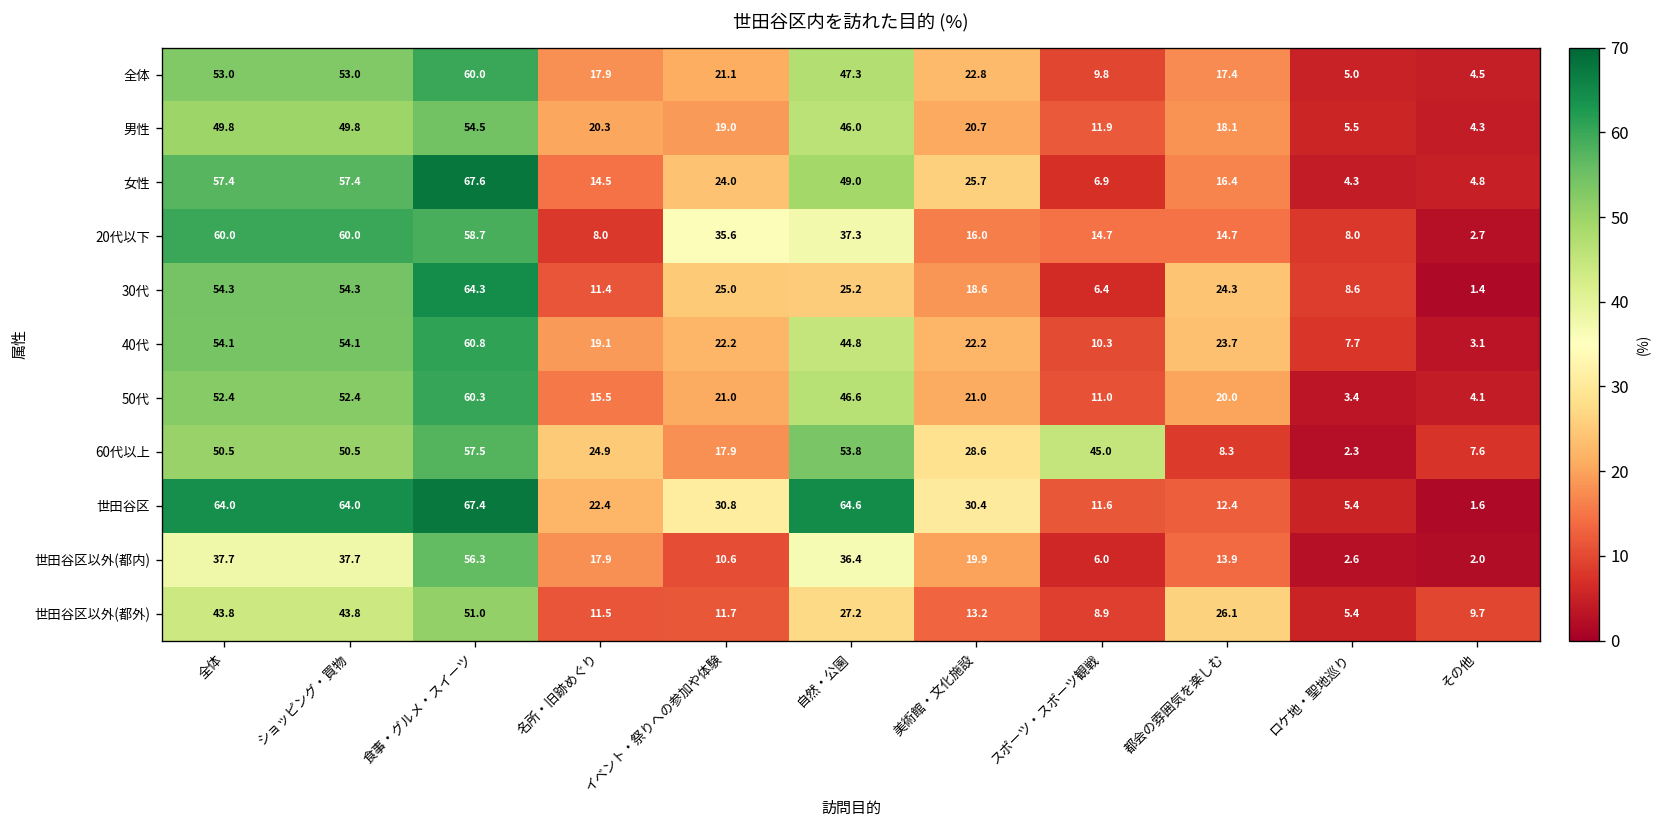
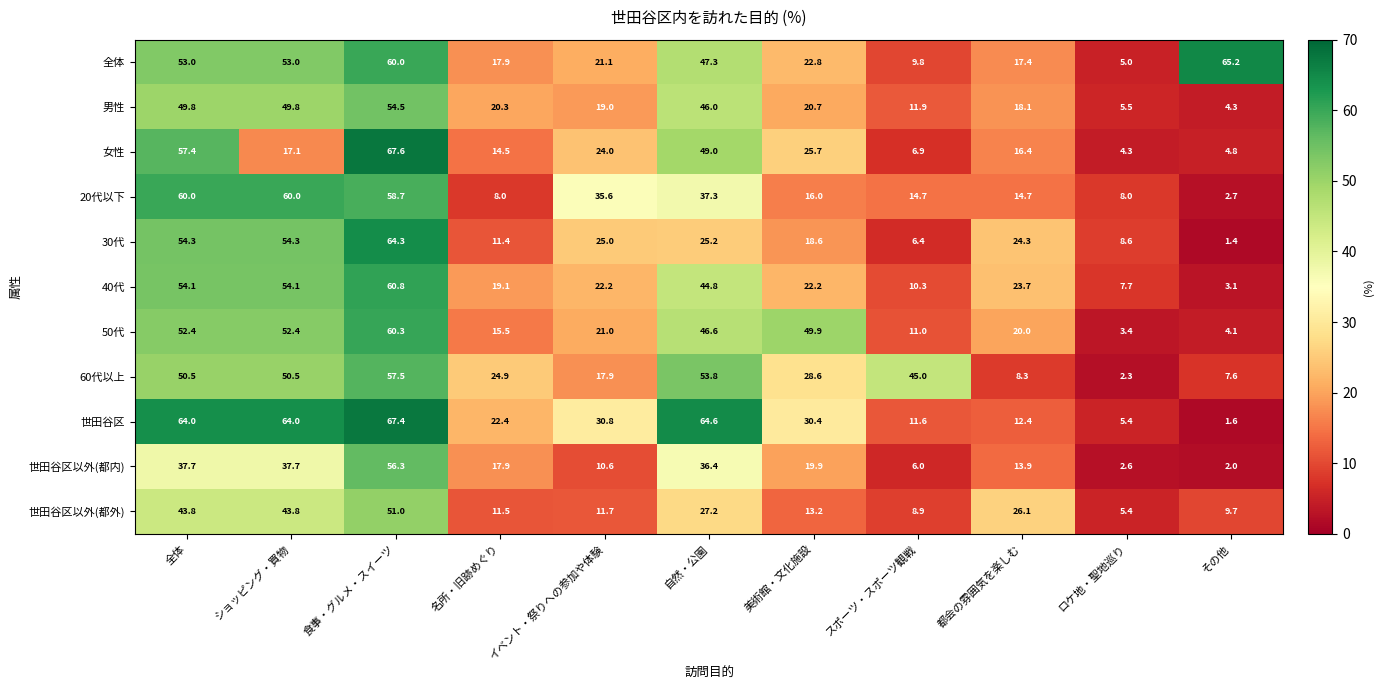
  {
    "全体": {
      "全体": 53.0,
      "ショッピング・買物": 53.0,
      "食事・グルメ・スイーツ": 60.0,
      "名所・旧跡めぐり": 17.9,
      "イベント・祭りへの参加や体験": 21.1,
      "自然・公園": 47.3,
      "美術館・文化施設": 22.8,
      "スポーツ・スポーツ観戦": 9.8,
      "都会の雰囲気を楽しむ": 17.4,
      "ロケ地・聖地巡り": 5.0,
-     "その他": 4.5
+     "その他": 65.2
    },
    "男性": {
      "全体": 49.8,
      "ショッピング・買物": 49.8,
      "食事・グルメ・スイーツ": 54.5,
      "名所・旧跡めぐり": 20.3,
      "イベント・祭りへの参加や体験": 19.0,
      "自然・公園": 46.0,
      "美術館・文化施設": 20.7,
      "スポーツ・スポーツ観戦": 11.9,
      "都会の雰囲気を楽しむ": 18.1,
      "ロケ地・聖地巡り": 5.5,
      "その他": 4.3
    },
    "女性": {
      "全体": 57.4,
-     "ショッピング・買物": 57.4,
+     "ショッピング・買物": 17.1,
      "食事・グルメ・スイーツ": 67.6,
      "名所・旧跡めぐり": 14.5,
      "イベント・祭りへの参加や体験": 24.0,
      "自然・公園": 49.0,
      "美術館・文化施設": 25.7,
      "スポーツ・スポーツ観戦": 6.9,
      "都会の雰囲気を楽しむ": 16.4,
      "ロケ地・聖地巡り": 4.3,
      "その他": 4.8
    },
    "20代以下": {
      "全体": 60.0,
      "ショッピング・買物": 60.0,
      "食事・グルメ・スイーツ": 58.7,
      "名所・旧跡めぐり": 8.0,
      "イベント・祭りへの参加や体験": 35.6,
      "自然・公園": 37.3,
      "美術館・文化施設": 16.0,
      "スポーツ・スポーツ観戦": 14.7,
      "都会の雰囲気を楽しむ": 14.7,
      "ロケ地・聖地巡り": 8.0,
      "その他": 2.7
    },
    "30代": {
      "全体": 54.3,
      "ショッピング・買物": 54.3,
      "食事・グルメ・スイーツ": 64.3,
      "名所・旧跡めぐり": 11.4,
      "イベント・祭りへの参加や体験": 25.0,
      "自然・公園": 25.2,
      "美術館・文化施設": 18.6,
      "スポーツ・スポーツ観戦": 6.4,
      "都会の雰囲気を楽しむ": 24.3,
      "ロケ地・聖地巡り": 8.6,
      "その他": 1.4
    },
    "40代": {
      "全体": 54.1,
      "ショッピング・買物": 54.1,
      "食事・グルメ・スイーツ": 60.8,
      "名所・旧跡めぐり": 19.1,
      "イベント・祭りへの参加や体験": 22.2,
      "自然・公園": 44.8,
      "美術館・文化施設": 22.2,
      "スポーツ・スポーツ観戦": 10.3,
      "都会の雰囲気を楽しむ": 23.7,
      "ロケ地・聖地巡り": 7.7,
      "その他": 3.1
    },
    "50代": {
      "全体": 52.4,
      "ショッピング・買物": 52.4,
      "食事・グルメ・スイーツ": 60.3,
      "名所・旧跡めぐり": 15.5,
      "イベント・祭りへの参加や体験": 21.0,
      "自然・公園": 46.6,
-     "美術館・文化施設": 21.0,
+     "美術館・文化施設": 49.9,
      "スポーツ・スポーツ観戦": 11.0,
      "都会の雰囲気を楽しむ": 20.0,
      "ロケ地・聖地巡り": 3.4,
      "その他": 4.1
    },
    "60代以上": {
      "全体": 50.5,
      "ショッピング・買物": 50.5,
      "食事・グルメ・スイーツ": 57.5,
      "名所・旧跡めぐり": 24.9,
      "イベント・祭りへの参加や体験": 17.9,
      "自然・公園": 53.8,
      "美術館・文化施設": 28.6,
      "スポーツ・スポーツ観戦": 45.0,
      "都会の雰囲気を楽しむ": 8.3,
      "ロケ地・聖地巡り": 2.3,
      "その他": 7.6
    },
    "世田谷区": {
      "全体": 64.0,
      "ショッピング・買物": 64.0,
      "食事・グルメ・スイーツ": 67.4,
      "名所・旧跡めぐり": 22.4,
      "イベント・祭りへの参加や体験": 30.8,
      "自然・公園": 64.6,
      "美術館・文化施設": 30.4,
      "スポーツ・スポーツ観戦": 11.6,
      "都会の雰囲気を楽しむ": 12.4,
      "ロケ地・聖地巡り": 5.4,
      "その他": 1.6
    },
    "世田谷区以外(都内)": {
      "全体": 37.7,
      "ショッピング・買物": 37.7,
      "食事・グルメ・スイーツ": 56.3,
      "名所・旧跡めぐり": 17.9,
      "イベント・祭りへの参加や体験": 10.6,
      "自然・公園": 36.4,
      "美術館・文化施設": 19.9,
      "スポーツ・スポーツ観戦": 6.0,
      "都会の雰囲気を楽しむ": 13.9,
      "ロケ地・聖地巡り": 2.6,
      "その他": 2.0
    },
    "世田谷区以外(都外)": {
      "全体": 43.8,
      "ショッピング・買物": 43.8,
      "食事・グルメ・スイーツ": 51.0,
      "名所・旧跡めぐり": 11.5,
      "イベント・祭りへの参加や体験": 11.7,
      "自然・公園": 27.2,
      "美術館・文化施設": 13.2,
      "スポーツ・スポーツ観戦": 8.9,
      "都会の雰囲気を楽しむ": 26.1,
      "ロケ地・聖地巡り": 5.4,
      "その他": 9.7
    }
  }
